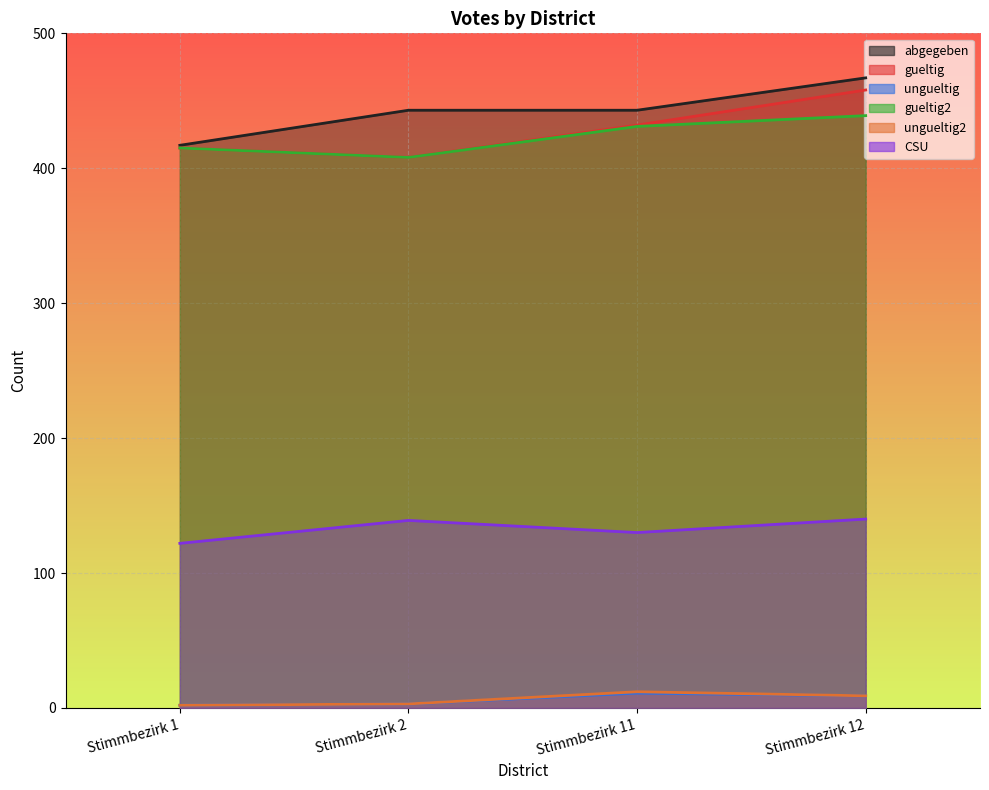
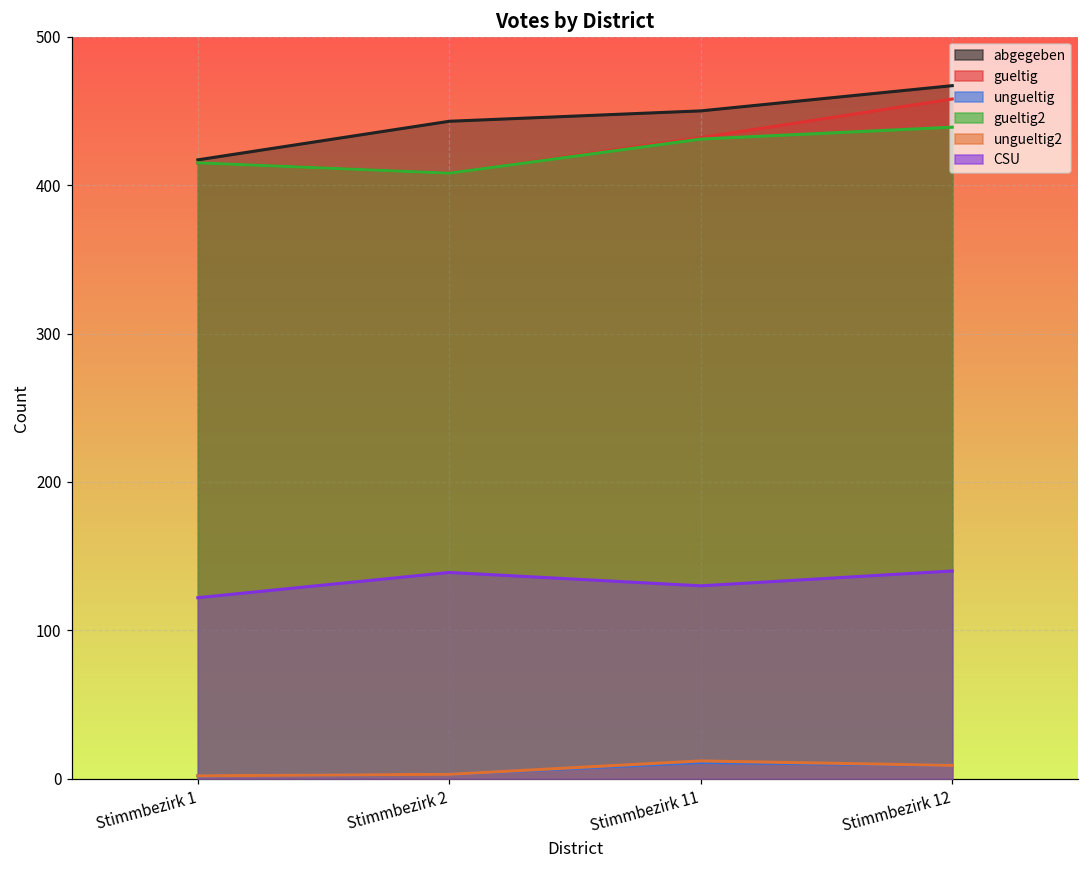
  {
    "abgegeben": {
      "Stimmbezirk 1": 417,
      "Stimmbezirk 2": 443,
-     "Stimmbezirk 11": 443
+     "Stimmbezirk 11": 450
    }
  }
